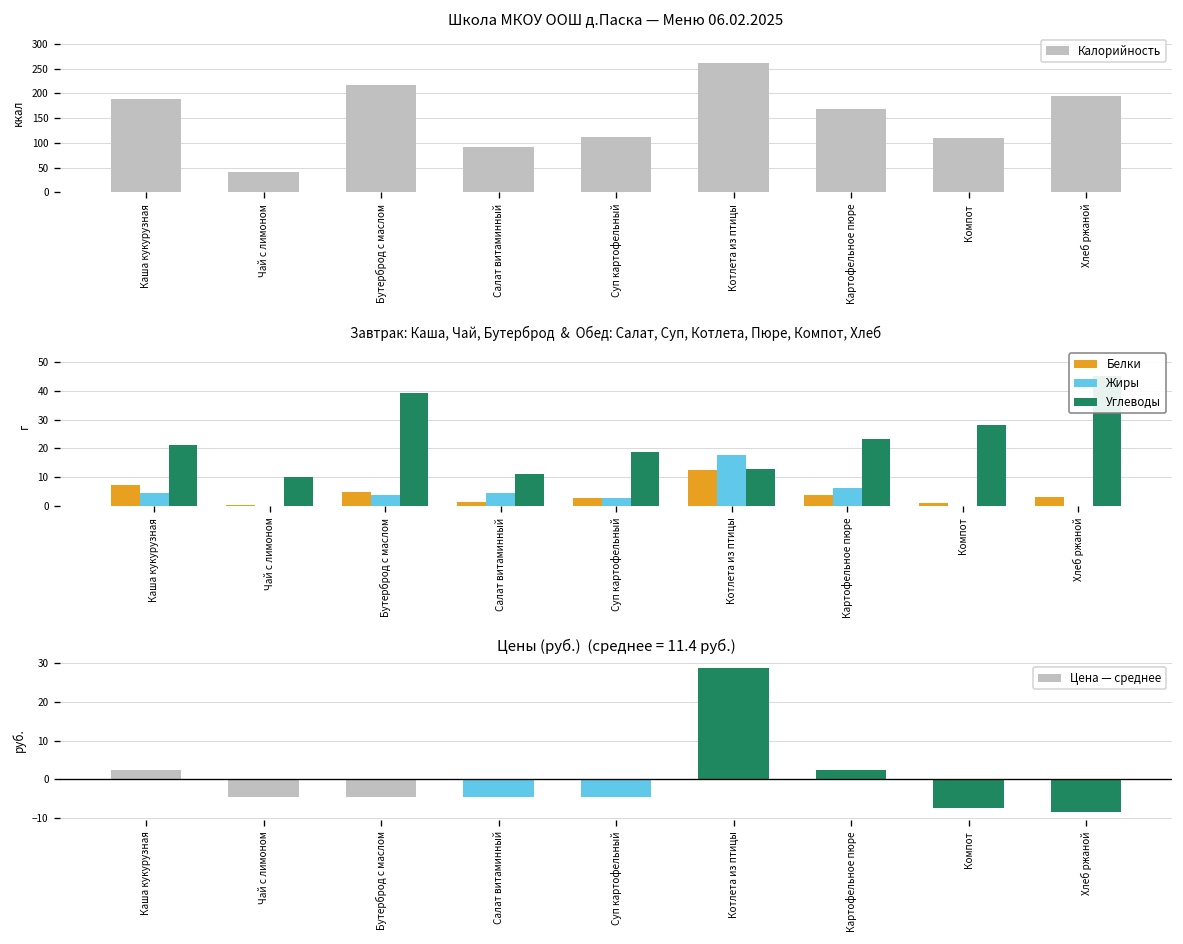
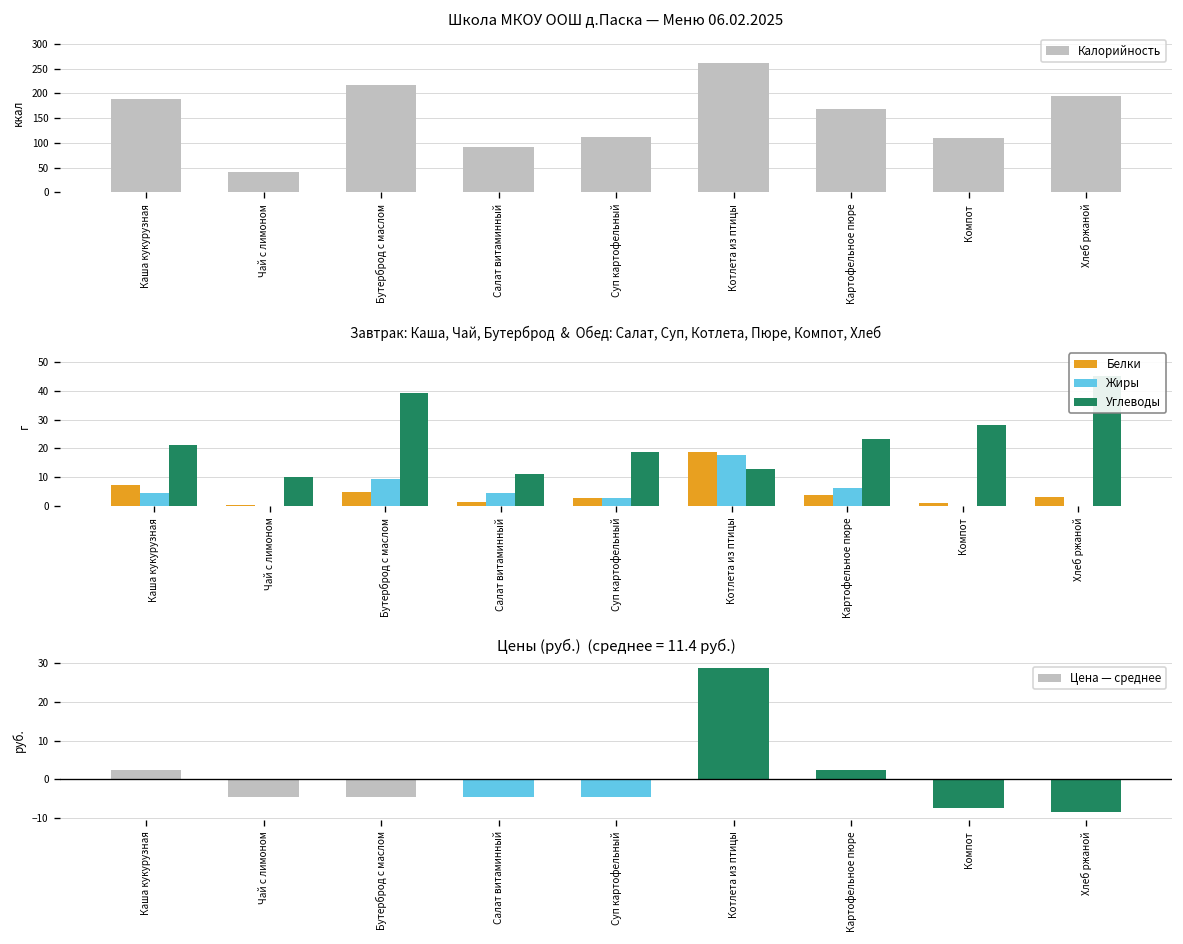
  {
    "Школа МКОУ ООШ д.Паска — Меню 06.02.2025": {
      "Каша кукурузная": 190,
      "Чай с лимоном": 40,
      "Бутерброд с маслом": 220,
      "Салат витаминный": 90,
      "Суп картофельный": 110,
      "Котлета из птицы": 260,
      "Картофельное пюре": 170,
      "Компот": 110,
      "Хлеб ржаной": 200
    },
    "Завтрак: Каша, Чай, Бутерброд & Обед: Салат, Суп, Котлета, Пюре, Компот, Хлеб": {
      "Белки": {
        "Каша кукурузная": 7,
        "Бутерброд с маслом": 5,
        "Салат витаминный": 2,
        "Суп картофельный": 3,
-       "Котлета из птицы": 13,
+       "Котлета из птицы": 19,
        "Картофельное пюре": 4,
        "Хлеб ржаной": 3
      },
      "Жиры": {
        "Каша кукурузная": 5,
-       "Бутерброд с маслом": 4,
+       "Бутерброд с маслом": 9,
        "Салат витаминный": 5,
        "Суп картофельный": 3,
        "Котлета из птицы": 18,
        "Картофельное пюре": 6,
        "Компот": 0,
        "Хлеб ржаной": 0
      },
      "Углеводы": {
        "Каша кукурузная": 21,
        "Чай с лимоном": 10,
        "Бутерброд с маслом": 39,
        "Салат витаминный": 11,
        "Суп картофельный": 19,
        "Котлета из птицы": 13,
        "Картофельное пюре": 23,
        "Компот": 28
      }
    },
    "Цены (руб.) (среднее = 11.4 руб.)": {
      "Каша кукурузная": 3,
      "Чай с лимоном": -4,
      "Бутерброд с маслом": -4,
      "Салат витаминный": -4,
      "Суп картофельный": -4,
      "Котлета из птицы": 29,
      "Картофельное пюре": 3,
      "Компот": -7,
      "Хлеб ржаной": -8
    }
  }
